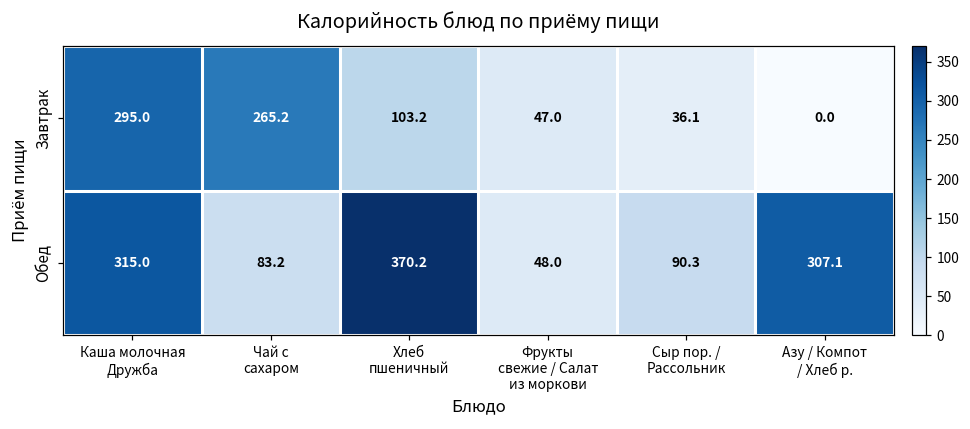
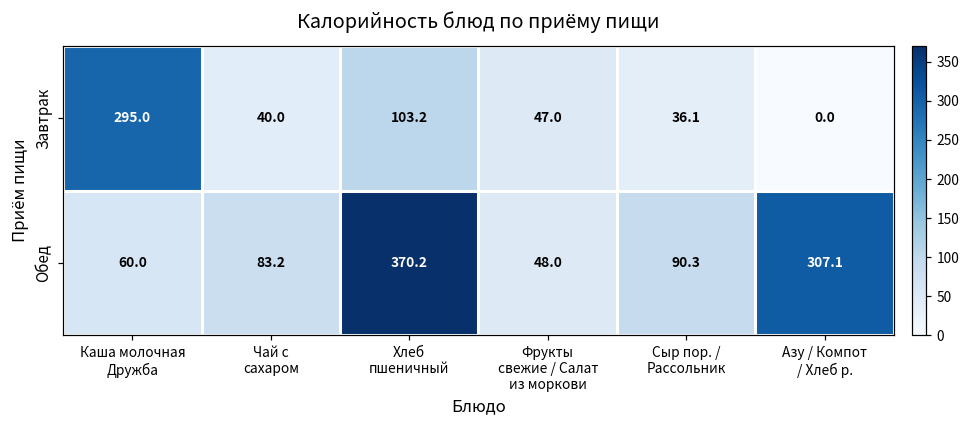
  {
    "Завтрак": {
      "Каша молочная Дружба": 295.0,
-     "Чай с сахаром": 265.2,
+     "Чай с сахаром": 40.0,
      "Хлеб пшеничный": 103.2,
      "Фрукты свежие / Салат из моркови": 47.0,
      "Сыр пор. / Рассольник": 36.1,
      "Азу / Компот / Хлеб р.": 0.0
    },
    "Обед": {
-     "Каша молочная Дружба": 315.0,
+     "Каша молочная Дружба": 60.0,
      "Чай с сахаром": 83.2,
      "Хлеб пшеничный": 370.2,
      "Фрукты свежие / Салат из моркови": 48.0,
      "Сыр пор. / Рассольник": 90.3,
      "Азу / Компот / Хлеб р.": 307.1
    }
  }
